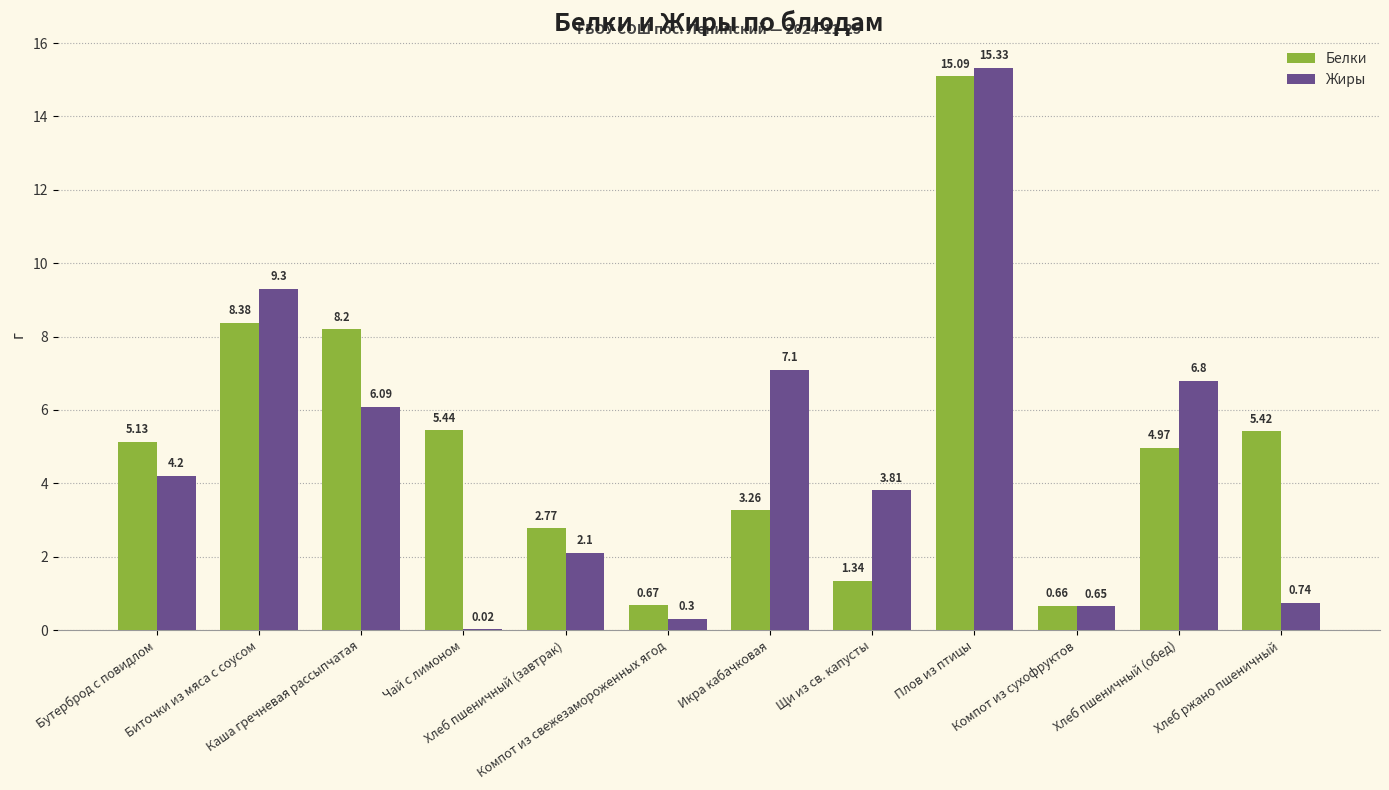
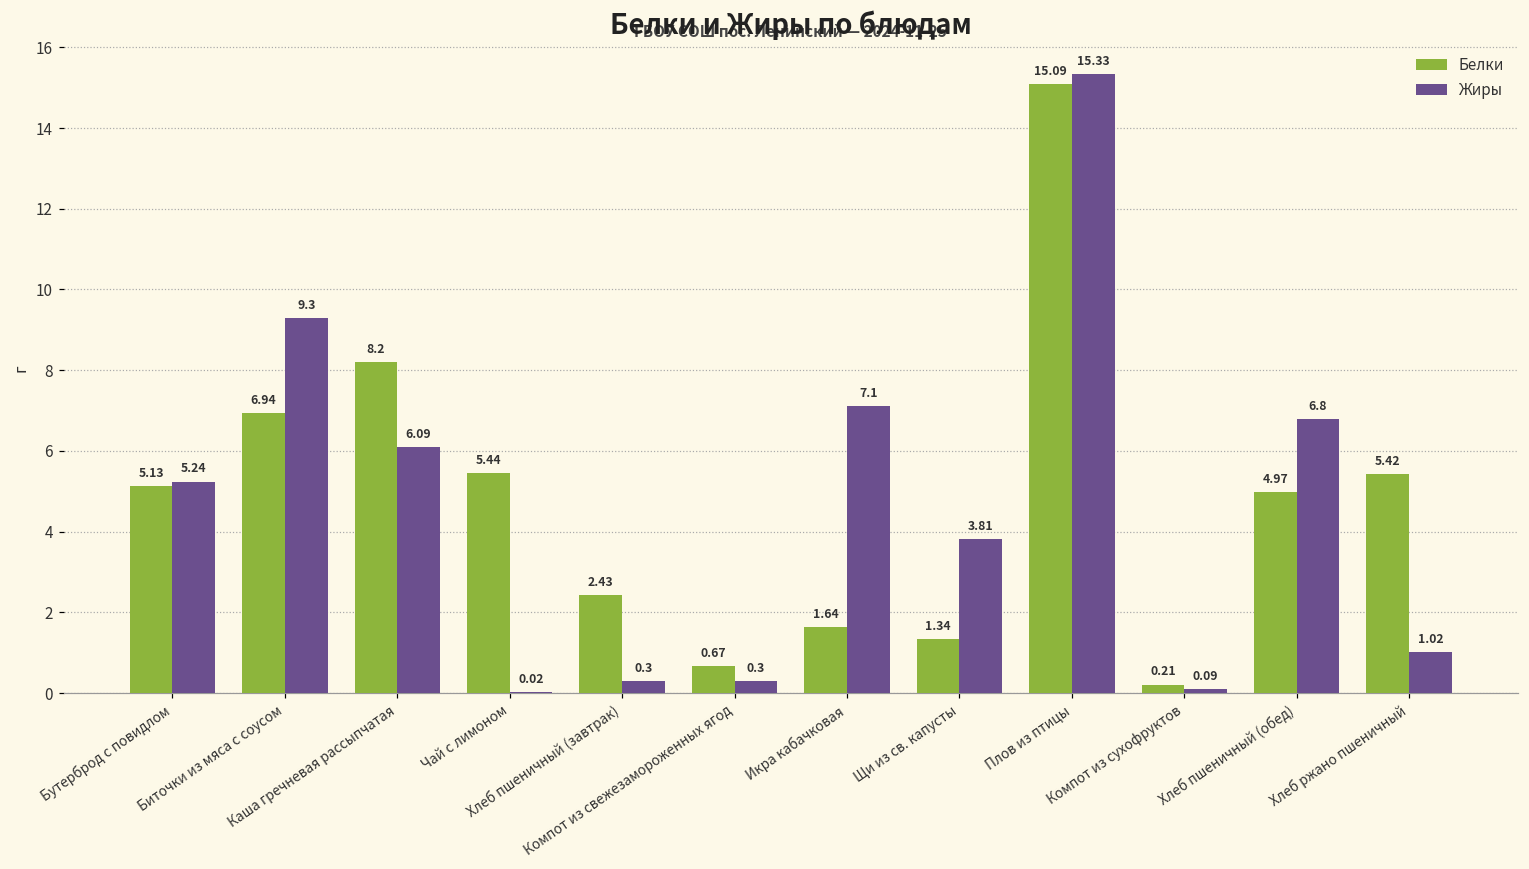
  {
    "Белки": {
      "Бутерброд с повидлом": 5.13,
-     "Биточки из мяса с соусом": 8.38,
+     "Биточки из мяса с соусом": 6.94,
      "Каша гречневая рассыпчатая": 8.2,
      "Чай с лимоном": 5.44,
-     "Хлеб пшеничный (завтрак)": 2.77,
+     "Хлеб пшеничный (завтрак)": 2.43,
      "Компот из свежезамороженных ягод": 0.67,
-     "Икра кабачковая": 3.26,
+     "Икра кабачковая": 1.64,
      "Щи из св. капусты": 1.34,
      "Плов из птицы": 15.09,
-     "Компот из сухофруктов": 0.66,
+     "Компот из сухофруктов": 0.21,
      "Хлеб пшеничный (обед)": 4.97,
      "Хлеб ржано пшеничный": 5.42
    },
    "Жиры": {
-     "Бутерброд с повидлом": 4.2,
+     "Бутерброд с повидлом": 5.24,
      "Биточки из мяса с соусом": 9.3,
      "Каша гречневая рассыпчатая": 6.09,
      "Чай с лимоном": 0.02,
-     "Хлеб пшеничный (завтрак)": 2.1,
+     "Хлеб пшеничный (завтрак)": 0.3,
      "Компот из свежезамороженных ягод": 0.3,
      "Икра кабачковая": 7.1,
      "Щи из св. капусты": 3.81,
      "Плов из птицы": 15.33,
-     "Компот из сухофруктов": 0.65,
+     "Компот из сухофруктов": 0.09,
      "Хлеб пшеничный (обед)": 6.8,
-     "Хлеб ржано пшеничный": 0.74
+     "Хлеб ржано пшеничный": 1.02
    }
  }
